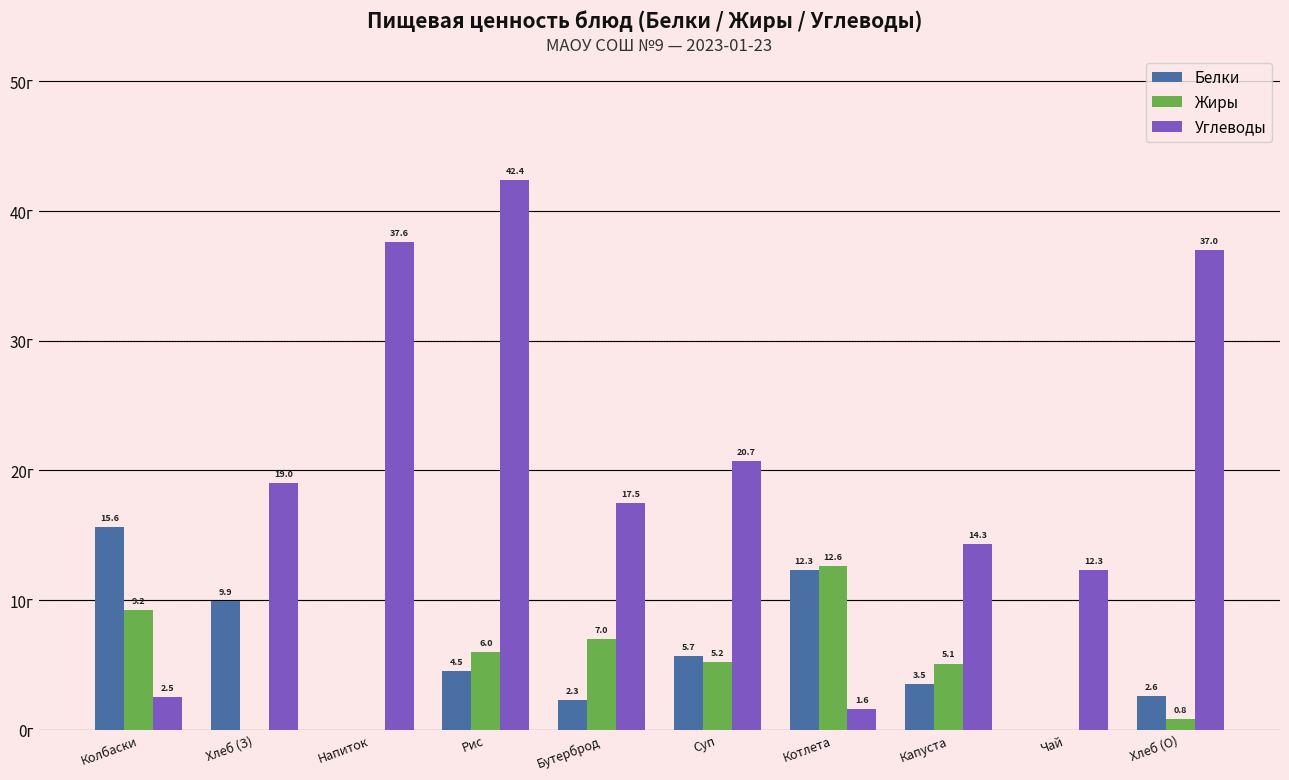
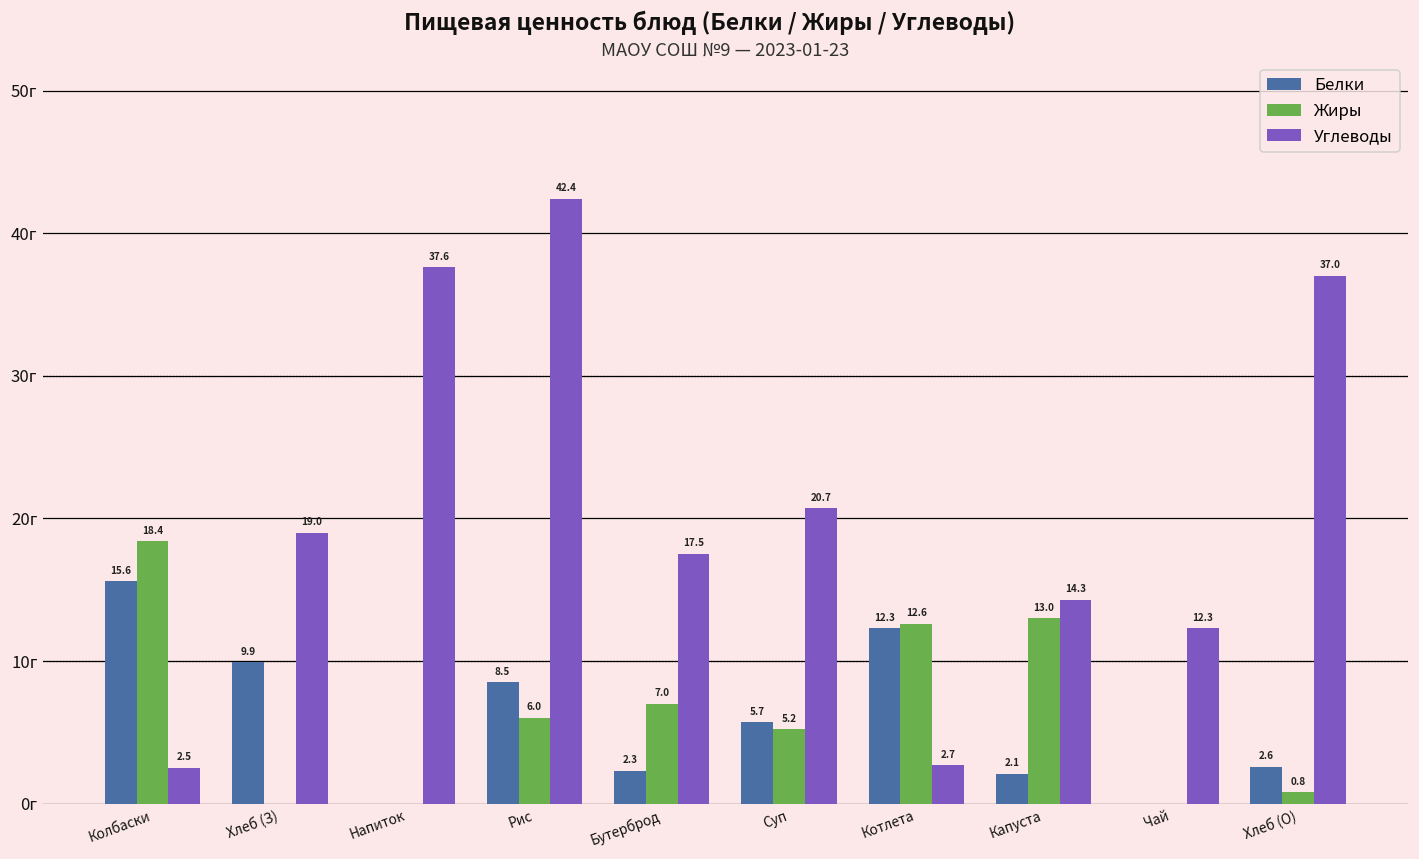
  {
    "Белки": {
      "Колбаски": 15.6,
      "Хлеб (З)": 9.9,
-     "Рис": 4.5,
+     "Рис": 8.5,
      "Бутерброд": 2.3,
      "Суп": 5.7,
      "Котлета": 12.3,
-     "Капуста": 3.5,
+     "Капуста": 2.1,
      "Хлеб (О)": 2.6
    },
    "Жиры": {
-     "Колбаски": 9.2,
+     "Колбаски": 18.4,
      "Рис": 6.0,
      "Бутерброд": 7.0,
      "Суп": 5.2,
      "Котлета": 12.6,
-     "Капуста": 5.1,
+     "Капуста": 13.0,
      "Хлеб (О)": 0.8
    },
    "Углеводы": {
      "Колбаски": 2.5,
      "Хлеб (З)": 19.0,
      "Напиток": 37.6,
      "Рис": 42.4,
      "Бутерброд": 17.5,
      "Суп": 20.7,
-     "Котлета": 1.6,
+     "Котлета": 2.7,
      "Капуста": 14.3,
      "Чай": 12.3,
      "Хлеб (О)": 37.0
    }
  }
